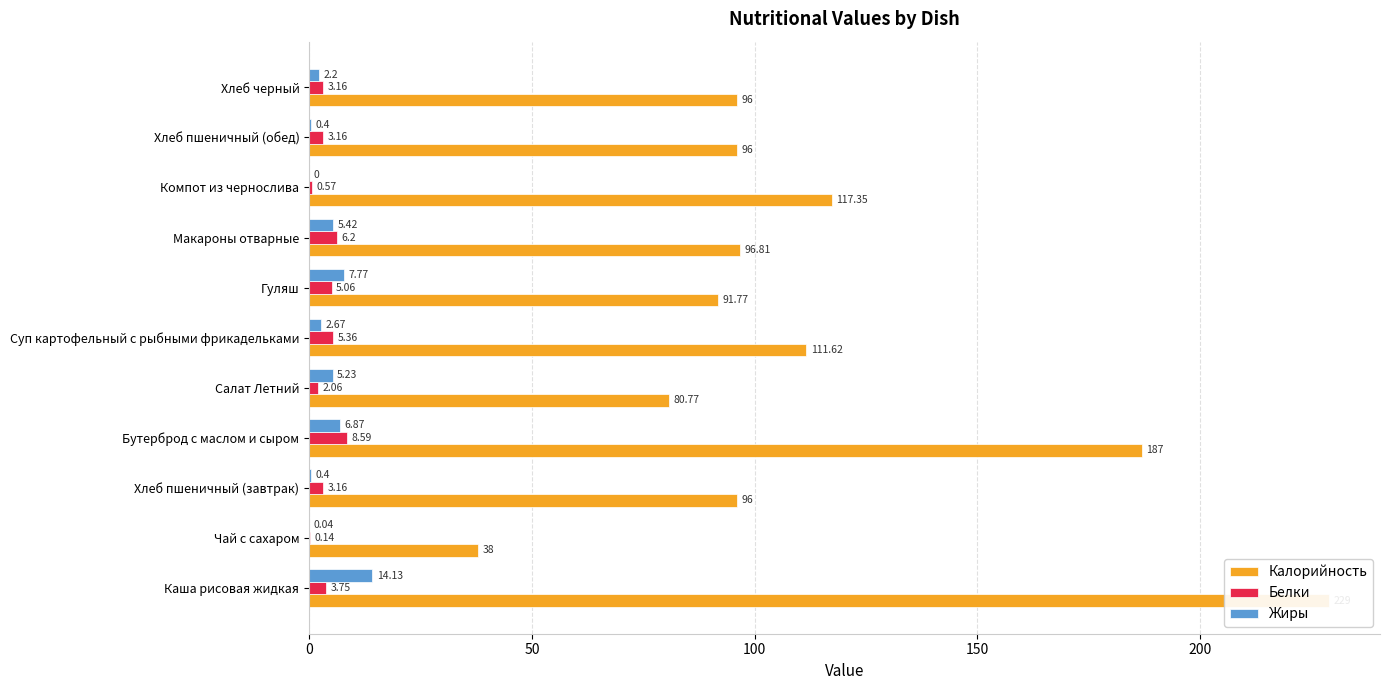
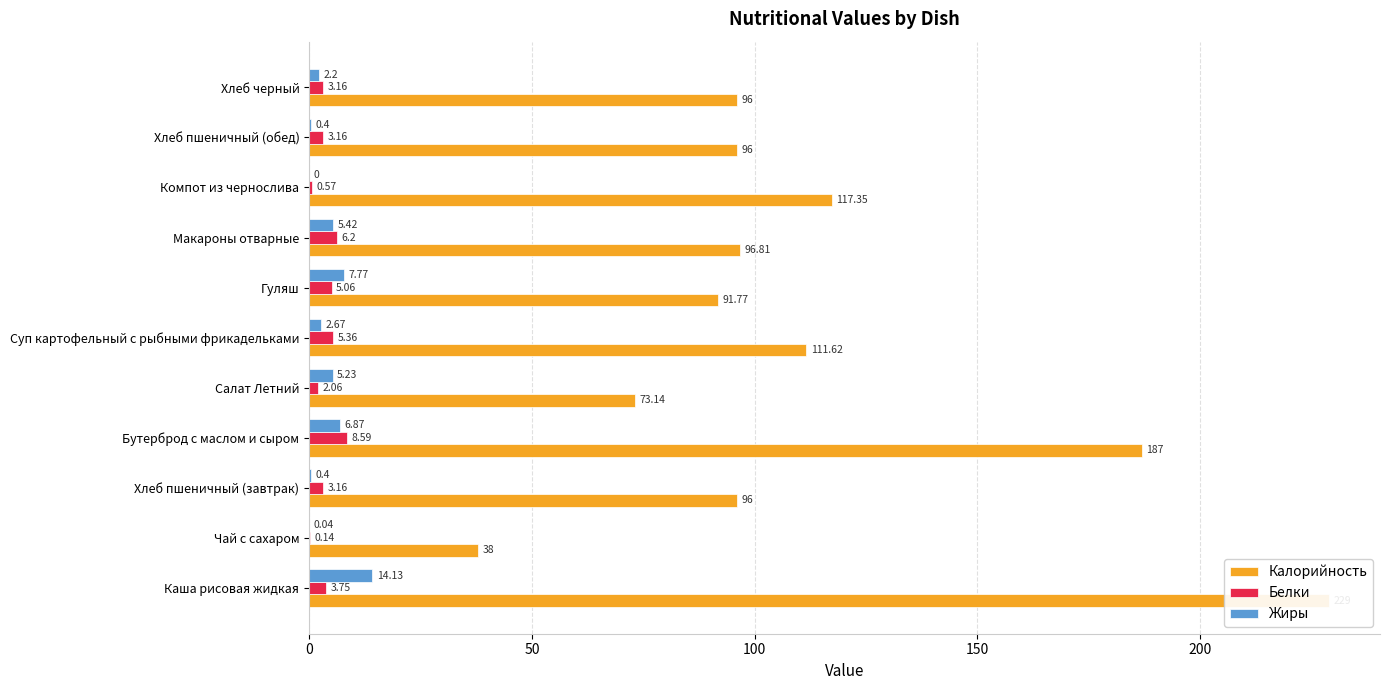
  {
    "Калорийность": {
      "Хлеб черный": 96,
      "Хлеб пшеничный (обед)": 96,
      "Компот из чернослива": 117.35,
      "Макароны отварные": 96.81,
      "Гуляш": 91.77,
      "Суп картофельный с рыбными фрикадельками": 111.62,
-     "Салат Летний": 80.77,
+     "Салат Летний": 73.14,
      "Бутерброд с маслом и сыром": 187,
      "Хлеб пшеничный (завтрак)": 96,
      "Чай с сахаром": 38
    },
    "Белки": {
      "Хлеб черный": 3.16,
      "Хлеб пшеничный (обед)": 3.16,
      "Компот из чернослива": 0.57,
      "Макароны отварные": 6.2,
      "Гуляш": 5.06,
      "Суп картофельный с рыбными фрикадельками": 5.36,
      "Салат Летний": 2.06,
      "Бутерброд с маслом и сыром": 8.59,
      "Хлеб пшеничный (завтрак)": 3.16,
      "Чай с сахаром": 0.14,
      "Каша рисовая жидкая": 3.75
    },
    "Жиры": {
      "Хлеб черный": 2.2,
      "Хлеб пшеничный (обед)": 0.4,
      "Компот из чернослива": 0,
      "Макароны отварные": 5.42,
      "Гуляш": 7.77,
      "Суп картофельный с рыбными фрикадельками": 2.67,
      "Салат Летний": 5.23,
      "Бутерброд с маслом и сыром": 6.87,
      "Хлеб пшеничный (завтрак)": 0.4,
      "Чай с сахаром": 0.04,
      "Каша рисовая жидкая": 14.13
    }
  }
